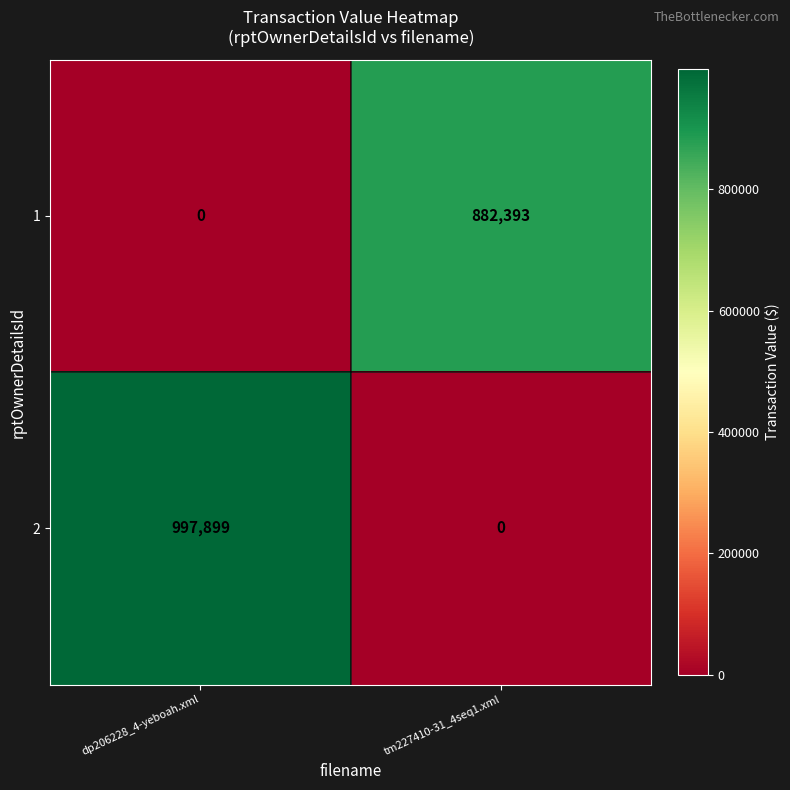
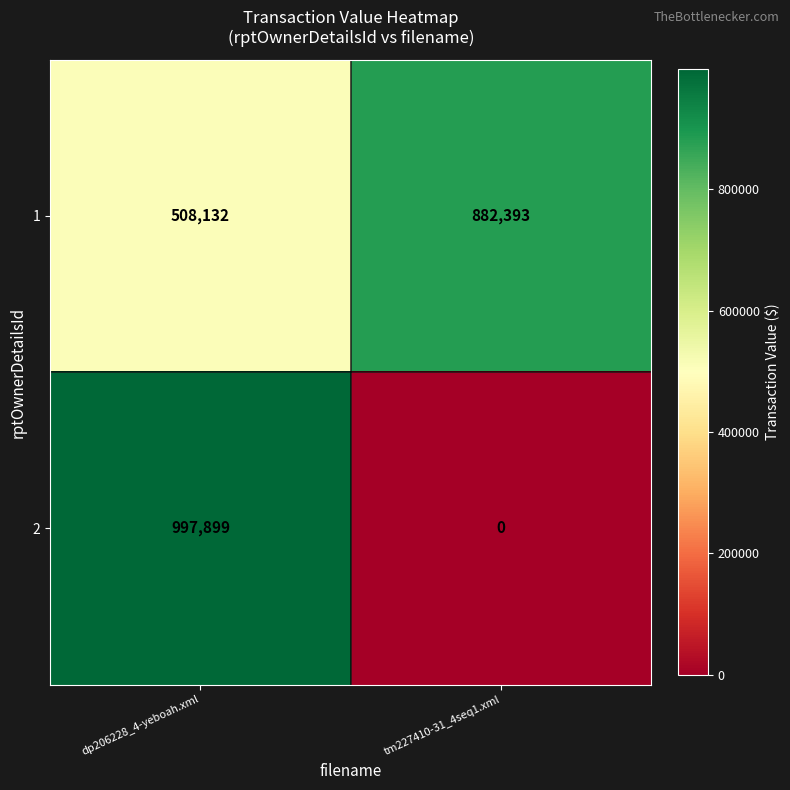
  {
    "1": {
-     "dp206228_4-yeboah.xml": "0",
+     "dp206228_4-yeboah.xml": "508,132",
      "tm227410-31_4seq1.xml": "882,393"
    },
    "2": {
      "dp206228_4-yeboah.xml": "997,899",
      "tm227410-31_4seq1.xml": "0"
    }
  }
